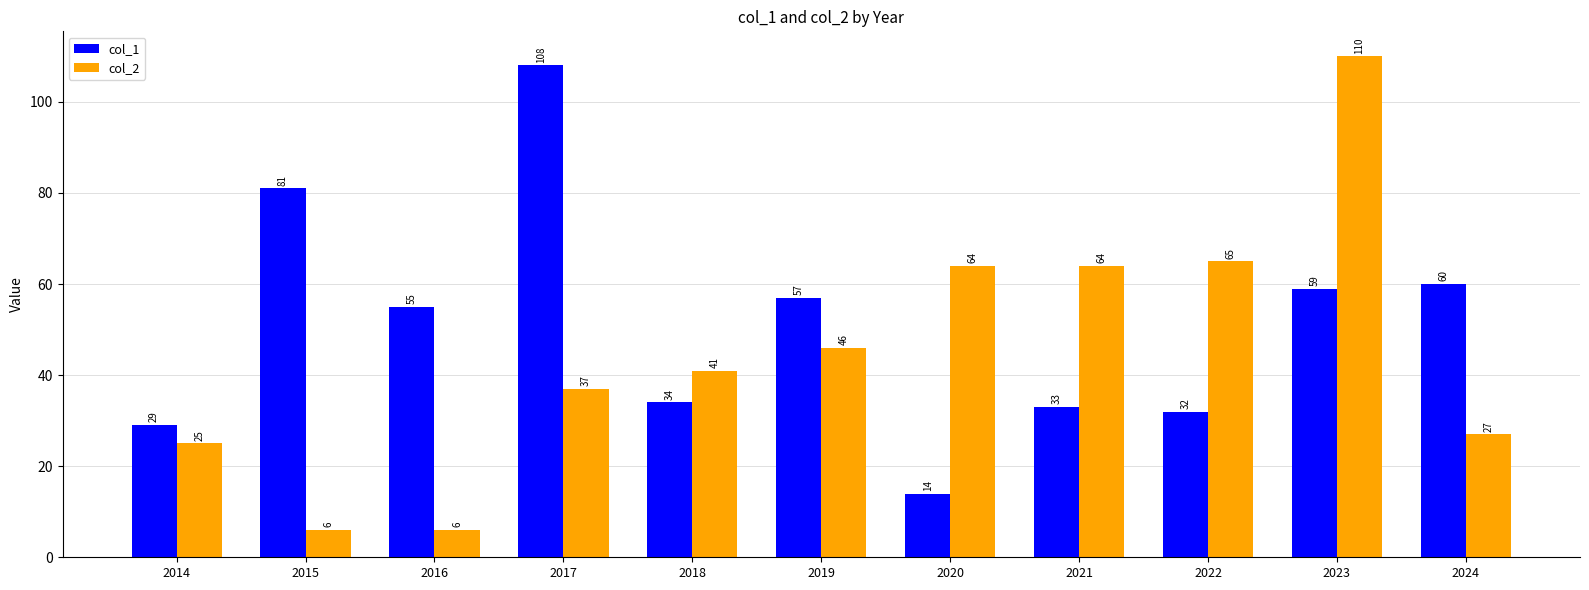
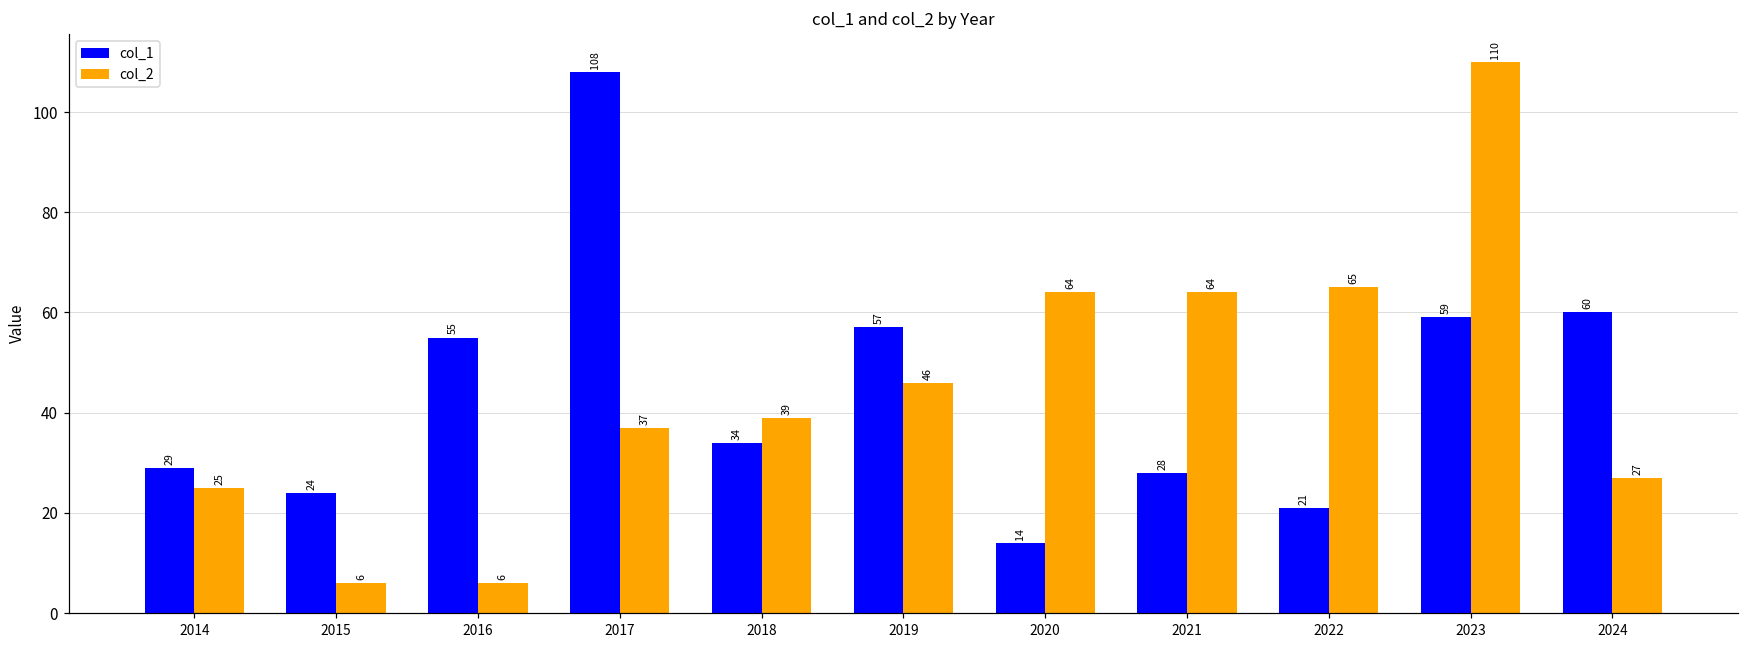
  {
    "col_1": {
      "2014": 29,
-     "2015": 81,
+     "2015": 24,
      "2016": 55,
      "2017": 108,
      "2018": 34,
      "2019": 57,
      "2020": 14,
-     "2021": 33,
-     "2022": 32,
+     "2021": 28,
+     "2022": 21,
      "2023": 59,
      "2024": 60
    },
    "col_2": {
      "2014": 25,
      "2015": 6,
      "2016": 6,
      "2017": 37,
-     "2018": 41,
+     "2018": 39,
      "2019": 46,
      "2020": 64,
      "2021": 64,
      "2022": 65,
      "2023": 110,
      "2024": 27
    }
  }
